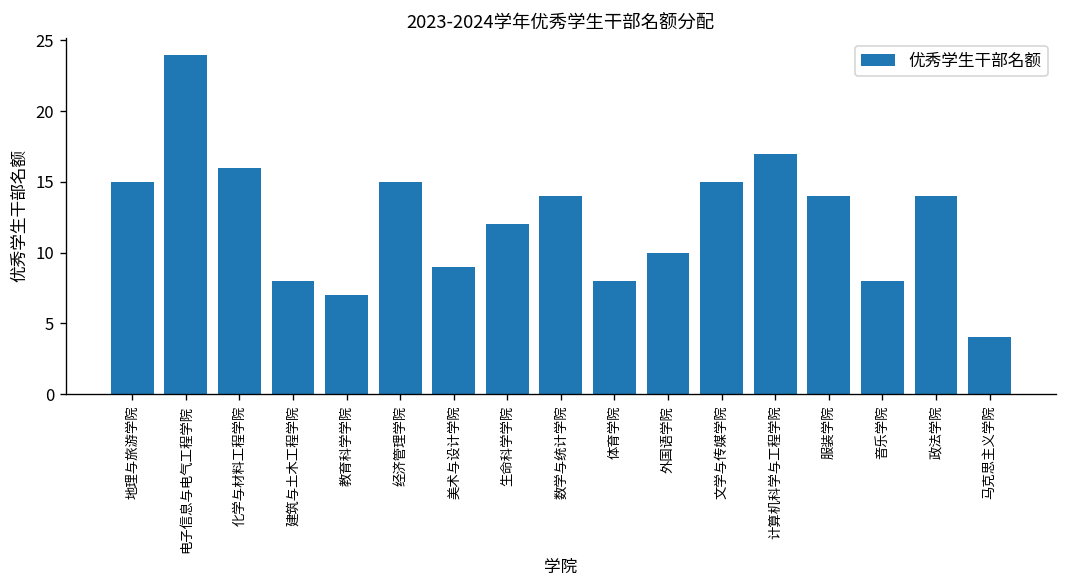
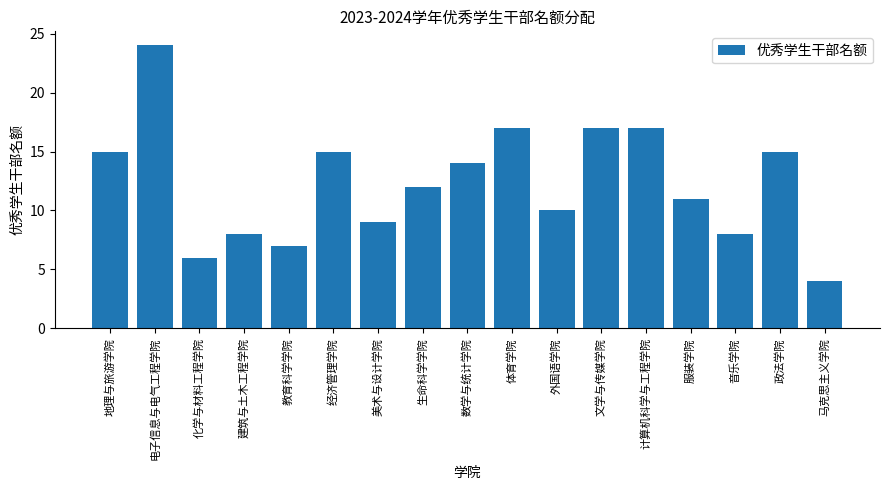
  {
    "地理与旅游学院": 15,
    "电子信息与电气工程学院": 24,
-   "化学与材料工程学院": 16,
+   "化学与材料工程学院": 6,
    "建筑与土木工程学院": 8,
    "教育科学学院": 7,
    "经济管理学院": 15,
    "美术与设计学院": 9,
    "生命科学学院": 12,
    "数学与统计学院": 14,
-   "体育学院": 8,
+   "体育学院": 17,
    "外国语学院": 10,
-   "文学与传媒学院": 15,
+   "文学与传媒学院": 17,
    "计算机科学与工程学院": 17,
-   "服装学院": 14,
+   "服装学院": 11,
    "音乐学院": 8,
-   "政法学院": 14,
+   "政法学院": 15,
    "马克思主义学院": 4
  }
